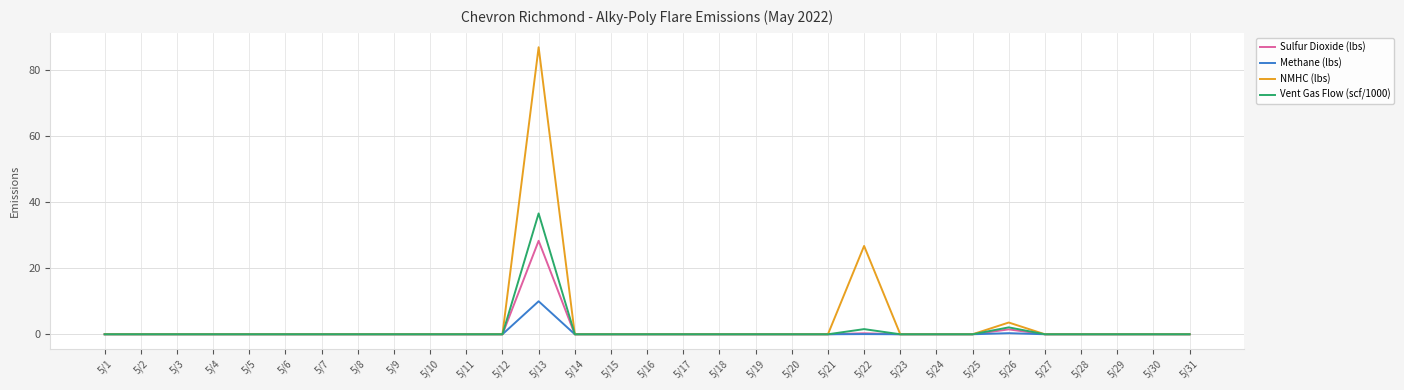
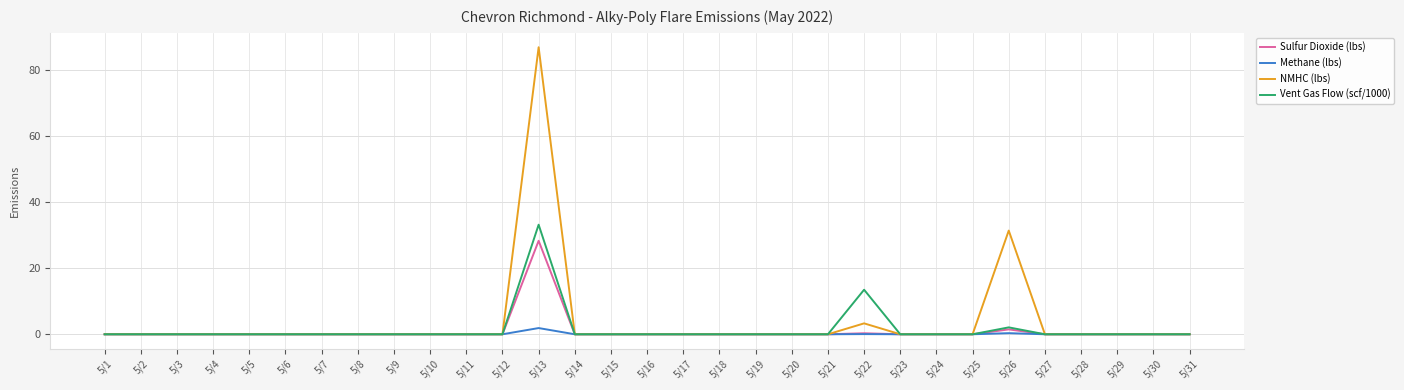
  {
    "Sulfur Dioxide (lbs)": {
      "5/13": 28
    },
    "Methane (lbs)": {
-     "5/13": 10,
+     "5/13": 2,
      "5/26": 0
    },
    "NMHC (lbs)": {
      "5/13": 87,
-     "5/22": 27,
-     "5/26": 4
+     "5/22": 3,
+     "5/26": 31
    },
    "Vent Gas Flow (scf/1000)": {
-     "5/13": 37,
-     "5/22": 2
+     "5/13": 33,
+     "5/22": 14
    }
  }
